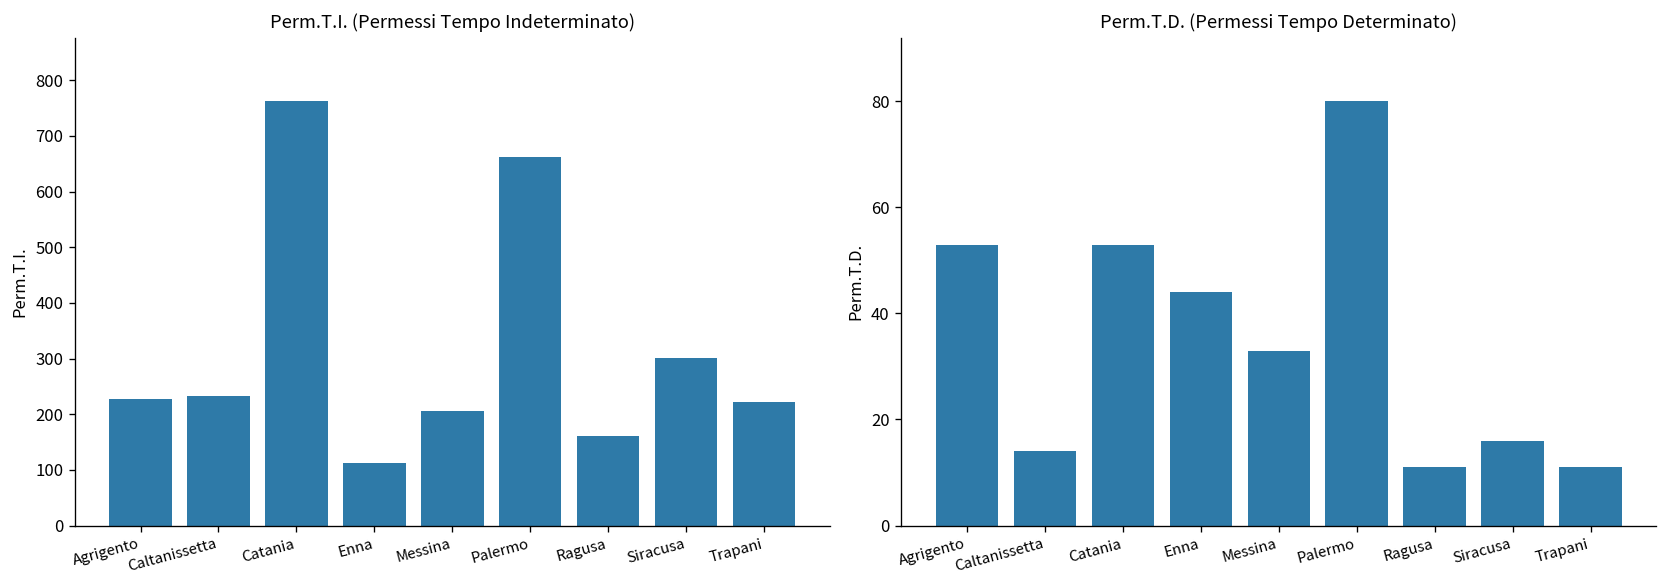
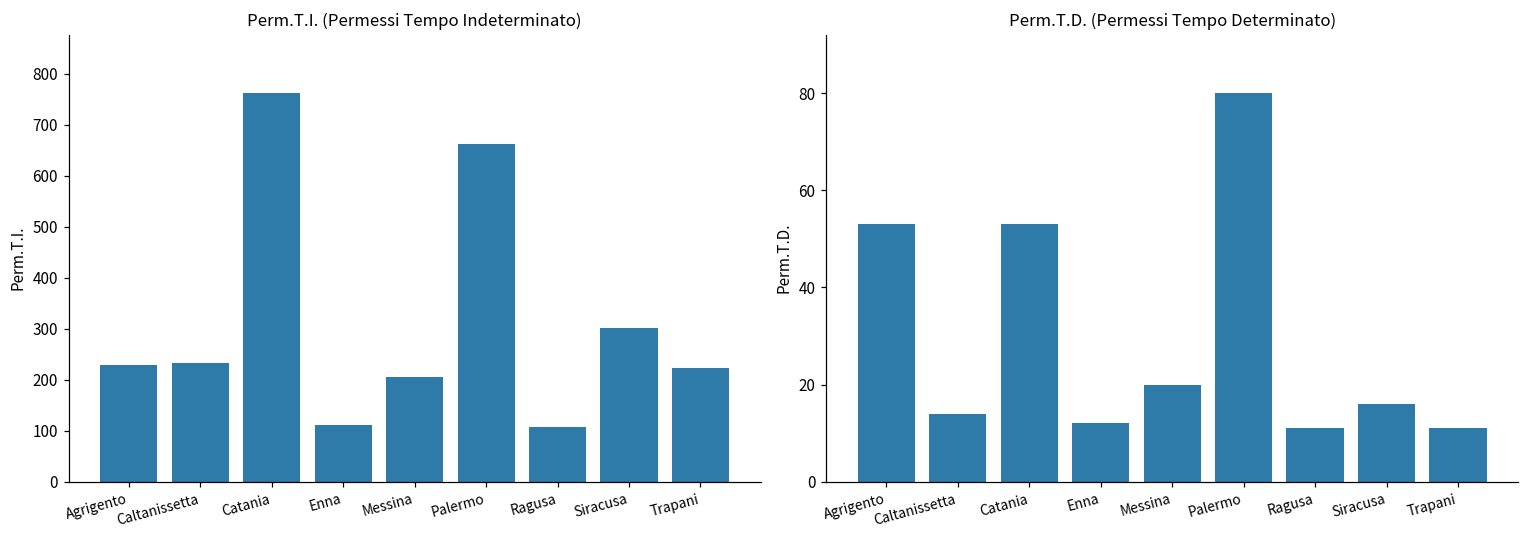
  {
    "Perm.T.I. (Permessi Tempo Indeterminato)": {
      "Agrigento": 230,
      "Caltanissetta": 230,
      "Catania": 760,
      "Enna": 110,
      "Messina": 210,
      "Palermo": 660,
-     "Ragusa": 160,
+     "Ragusa": 110,
      "Siracusa": 300,
      "Trapani": 220
    },
    "Perm.T.D. (Permessi Tempo Determinato)": {
      "Agrigento": 53,
      "Caltanissetta": 14,
      "Catania": 53,
-     "Enna": 44,
-     "Messina": 33,
+     "Enna": 12,
+     "Messina": 20,
      "Palermo": 80,
      "Ragusa": 11,
      "Siracusa": 16,
      "Trapani": 11
    }
  }
